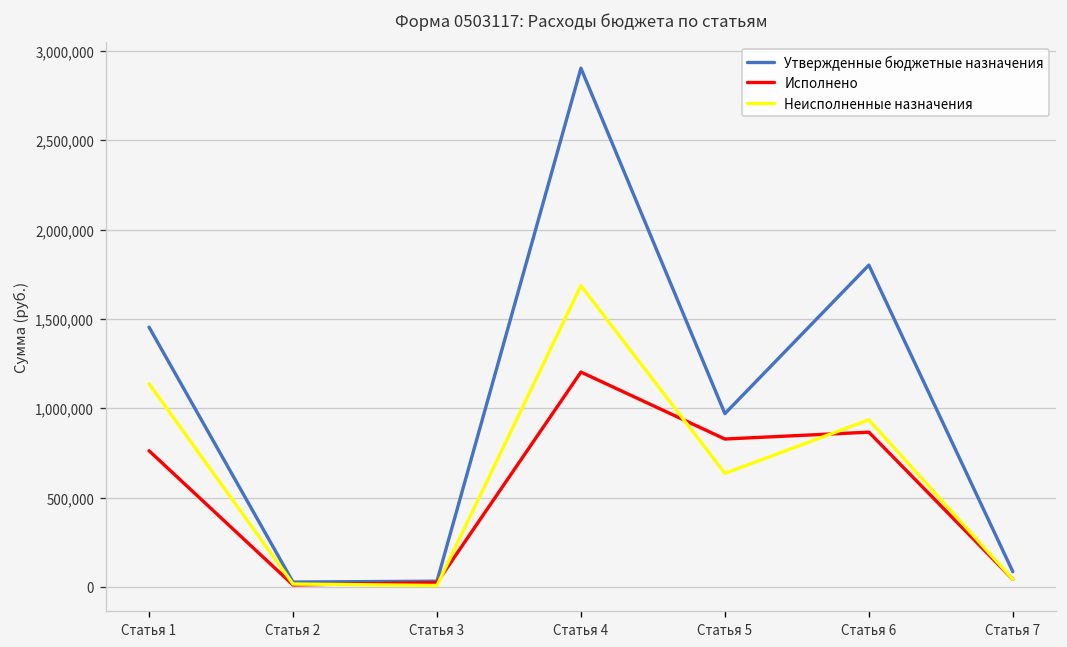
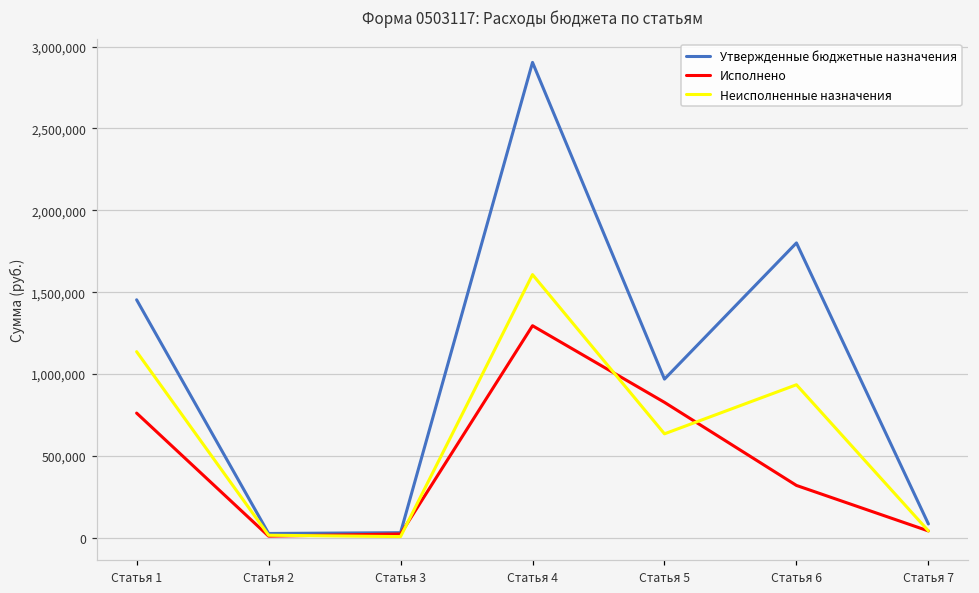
  {
    "Утвержденные бюджетные назначения": {
      "Статья 1": "1,450,000",
      "Статья 4": "2,900,000",
      "Статья 5": "970,000",
      "Статья 6": "1,800,000",
      "Статья 7": "90,000"
    },
    "Исполнено": {
      "Статья 1": "760,000",
-     "Статья 4": "1,200,000",
+     "Статья 4": "1,300,000",
      "Статья 5": "830,000",
-     "Статья 6": "870,000"
+     "Статья 6": "320,000"
    },
    "Неисполненные назначения": {
      "Статья 1": "1,140,000",
-     "Статья 4": "1,690,000",
+     "Статья 4": "1,610,000",
      "Статья 5": "640,000",
      "Статья 6": "940,000"
    }
  }
